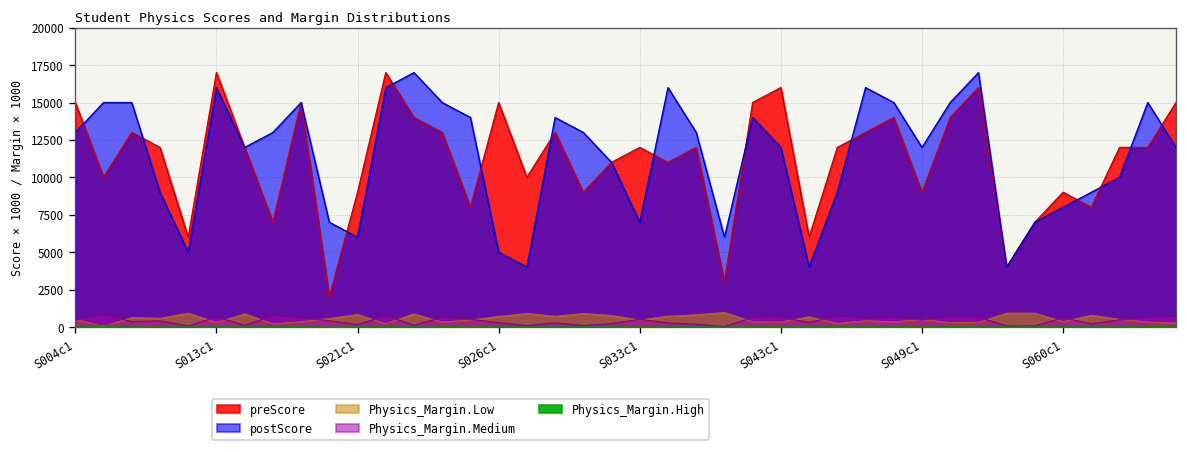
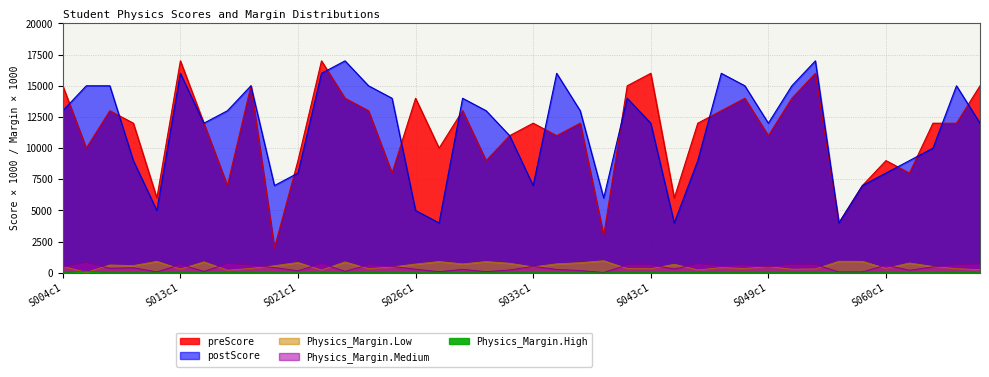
  {
    "preScore": {
      "S004c1": 15000,
      "S013c1": 17000,
      "S021c1": 9000,
-     "S026c1": 15000,
+     "S026c1": 14000,
      "S033c1": 12000,
      "S043c1": 16000,
-     "S049c1": 9000,
+     "S049c1": 11000,
      "S060c1": 9000
    },
    "postScore": {
      "S004c1": 13000,
      "S013c1": 16000,
-     "S021c1": 6000,
+     "S021c1": 8000,
      "S026c1": 5000,
      "S033c1": 7000,
      "S043c1": 12000,
      "S049c1": 12000,
      "S060c1": 8000
    },
    "Physics_Margin.Low": {
      "S013c1": 300,
      "S021c1": 800,
      "S026c1": 700,
      "S043c1": 300,
      "S060c1": 400
    },
    "Physics_Margin.Medium": {
      "S013c1": 700,
      "S026c1": 300,
      "S043c1": 700,
      "S060c1": 600
    },
    "Physics_Margin.High": {
      "S004c1": 0,
      "S013c1": 0,
      "S026c1": 0,
      "S033c1": 0,
      "S043c1": 0,
      "S049c1": 0,
      "S060c1": 0
    }
  }
